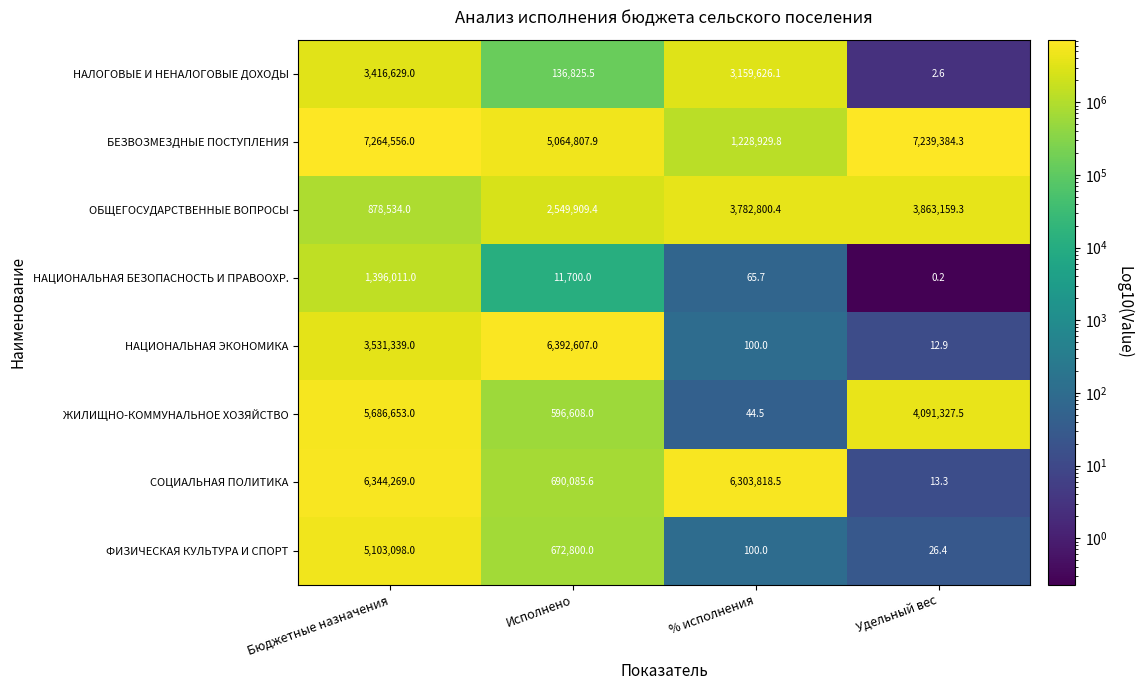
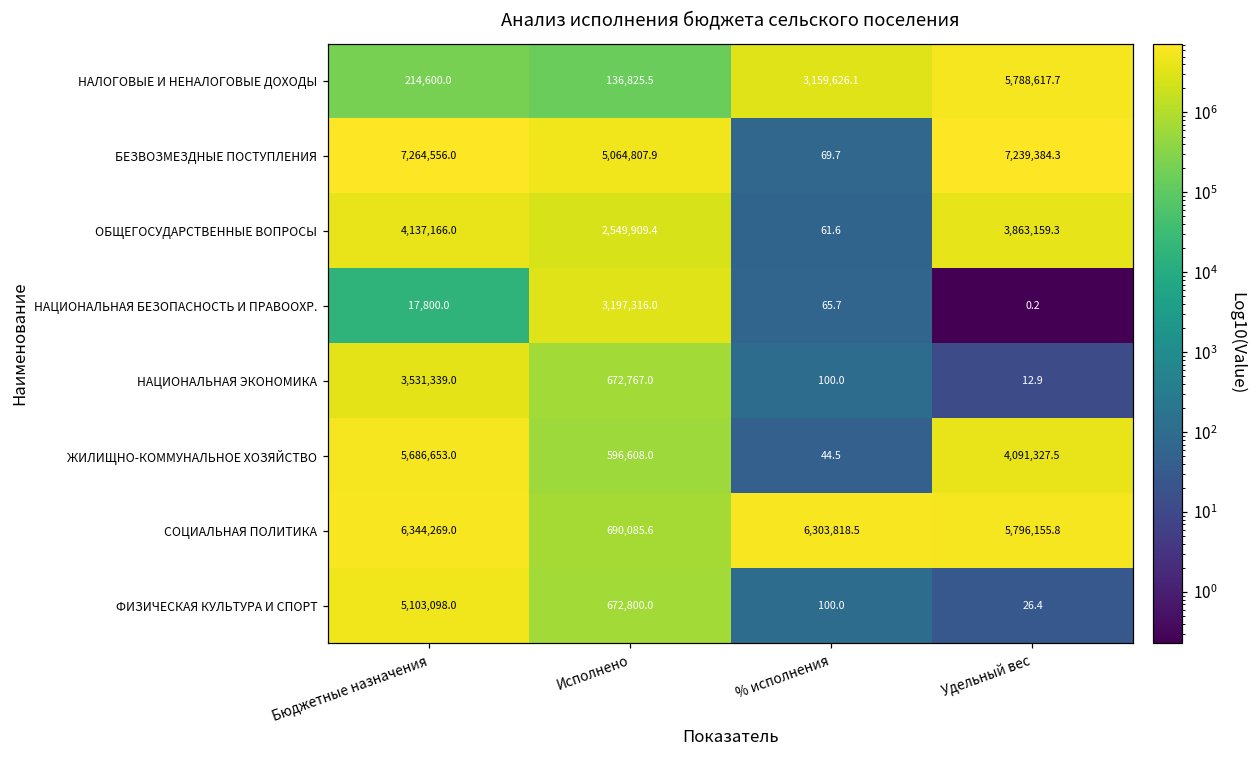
  {
    "НАЛОГОВЫЕ И НЕНАЛОГОВЫЕ ДОХОДЫ": {
-     "Бюджетные назначения": "3,416,629.0",
+     "Бюджетные назначения": "214,600.0",
      "Исполнено": "136,825.5",
      "% исполнения": "3,159,626.1",
-     "Удельный вес": "2.6"
+     "Удельный вес": "5,788,617.7"
    },
    "БЕЗВОЗМЕЗДНЫЕ ПОСТУПЛЕНИЯ": {
      "Бюджетные назначения": "7,264,556.0",
      "Исполнено": "5,064,807.9",
-     "% исполнения": "1,228,929.8",
+     "% исполнения": "69.7",
      "Удельный вес": "7,239,384.3"
    },
    "ОБЩЕГОСУДАРСТВЕННЫЕ ВОПРОСЫ": {
-     "Бюджетные назначения": "878,534.0",
+     "Бюджетные назначения": "4,137,166.0",
      "Исполнено": "2,549,909.4",
-     "% исполнения": "3,782,800.4",
+     "% исполнения": "61.6",
      "Удельный вес": "3,863,159.3"
    },
    "НАЦИОНАЛЬНАЯ БЕЗОПАСНОСТЬ И ПРАВООХР.": {
-     "Бюджетные назначения": "1,396,011.0",
-     "Исполнено": "11,700.0",
+     "Бюджетные назначения": "17,800.0",
+     "Исполнено": "3,197,316.0",
      "% исполнения": "65.7",
      "Удельный вес": "0.2"
    },
    "НАЦИОНАЛЬНАЯ ЭКОНОМИКА": {
      "Бюджетные назначения": "3,531,339.0",
-     "Исполнено": "6,392,607.0",
+     "Исполнено": "672,767.0",
      "% исполнения": "100.0",
      "Удельный вес": "12.9"
    },
    "ЖИЛИЩНО-КОММУНАЛЬНОЕ ХОЗЯЙСТВО": {
      "Бюджетные назначения": "5,686,653.0",
      "Исполнено": "596,608.0",
      "% исполнения": "44.5",
      "Удельный вес": "4,091,327.5"
    },
    "СОЦИАЛЬНАЯ ПОЛИТИКА": {
      "Бюджетные назначения": "6,344,269.0",
      "Исполнено": "690,085.6",
      "% исполнения": "6,303,818.5",
-     "Удельный вес": "13.3"
+     "Удельный вес": "5,796,155.8"
    },
    "ФИЗИЧЕСКАЯ КУЛЬТУРА И СПОРТ": {
      "Бюджетные назначения": "5,103,098.0",
      "Исполнено": "672,800.0",
      "% исполнения": "100.0",
      "Удельный вес": "26.4"
    }
  }
